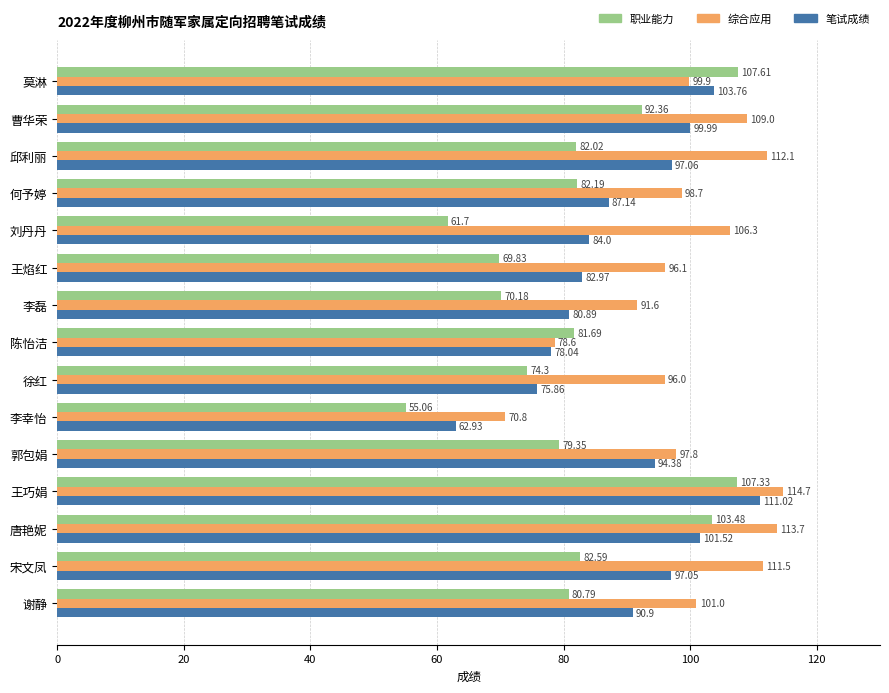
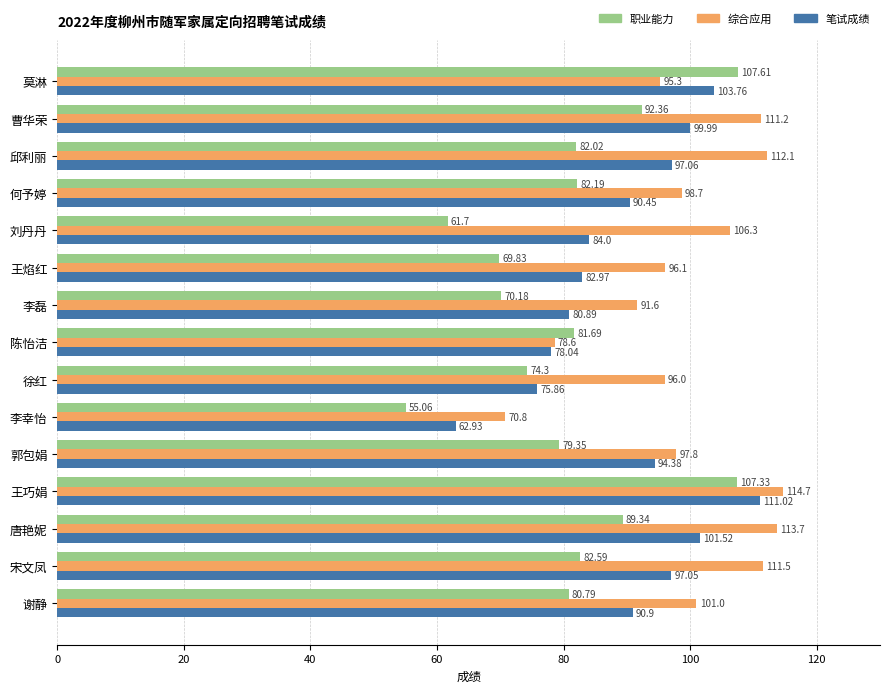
  {
    "职业能力": {
      "莫淋": 107.61,
      "曹华荣": 92.36,
      "邱利丽": 82.02,
      "何予婷": 82.19,
      "刘丹丹": 61.7,
      "王焰红": 69.83,
      "李磊": 70.18,
      "陈怡洁": 81.69,
      "徐红": 74.3,
      "李幸怡": 55.06,
      "郭包娟": 79.35,
      "王巧娟": 107.33,
-     "唐艳妮": 103.48,
+     "唐艳妮": 89.34,
      "宋文凤": 82.59,
      "谢静": 80.79
    },
    "综合应用": {
-     "莫淋": 99.9,
-     "曹华荣": 109.0,
+     "莫淋": 95.3,
+     "曹华荣": 111.2,
      "邱利丽": 112.1,
      "何予婷": 98.7,
      "刘丹丹": 106.3,
      "王焰红": 96.1,
      "李磊": 91.6,
      "陈怡洁": 78.6,
      "徐红": 96.0,
      "李幸怡": 70.8,
      "郭包娟": 97.8,
      "王巧娟": 114.7,
      "唐艳妮": 113.7,
      "宋文凤": 111.5,
      "谢静": 101.0
    },
    "笔试成绩": {
      "莫淋": 103.76,
      "曹华荣": 99.99,
      "邱利丽": 97.06,
-     "何予婷": 87.14,
+     "何予婷": 90.45,
      "刘丹丹": 84.0,
      "王焰红": 82.97,
      "李磊": 80.89,
      "陈怡洁": 78.04,
      "徐红": 75.86,
      "李幸怡": 62.93,
      "郭包娟": 94.38,
      "王巧娟": 111.02,
      "唐艳妮": 101.52,
      "宋文凤": 97.05,
      "谢静": 90.9
    }
  }
